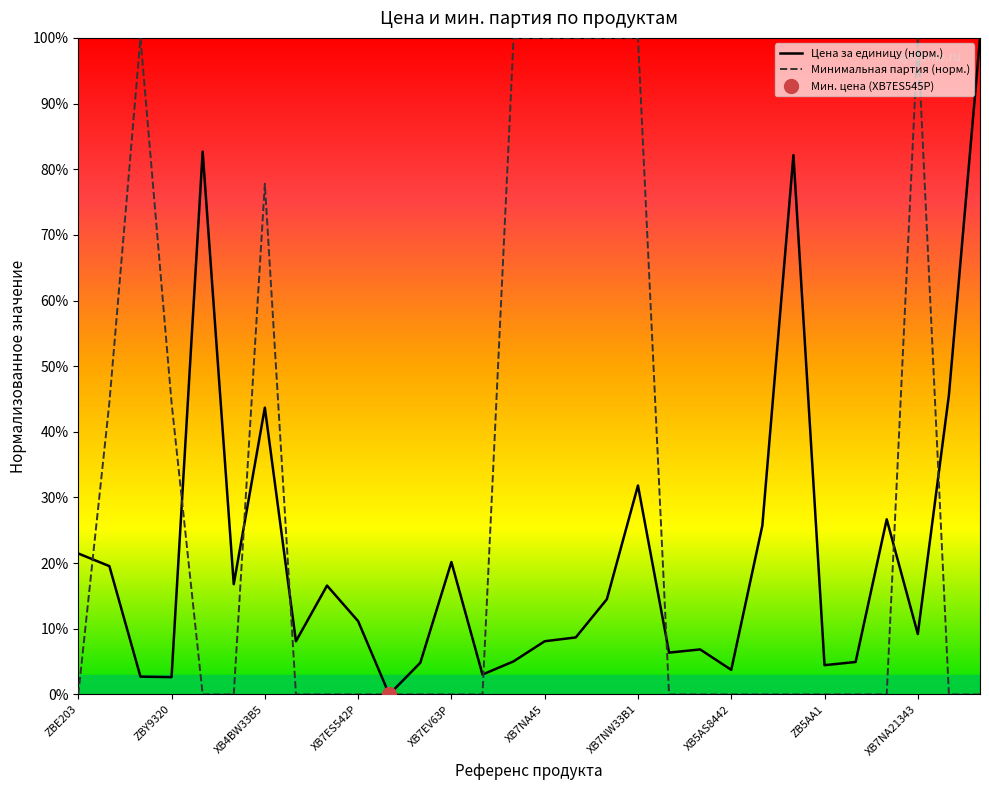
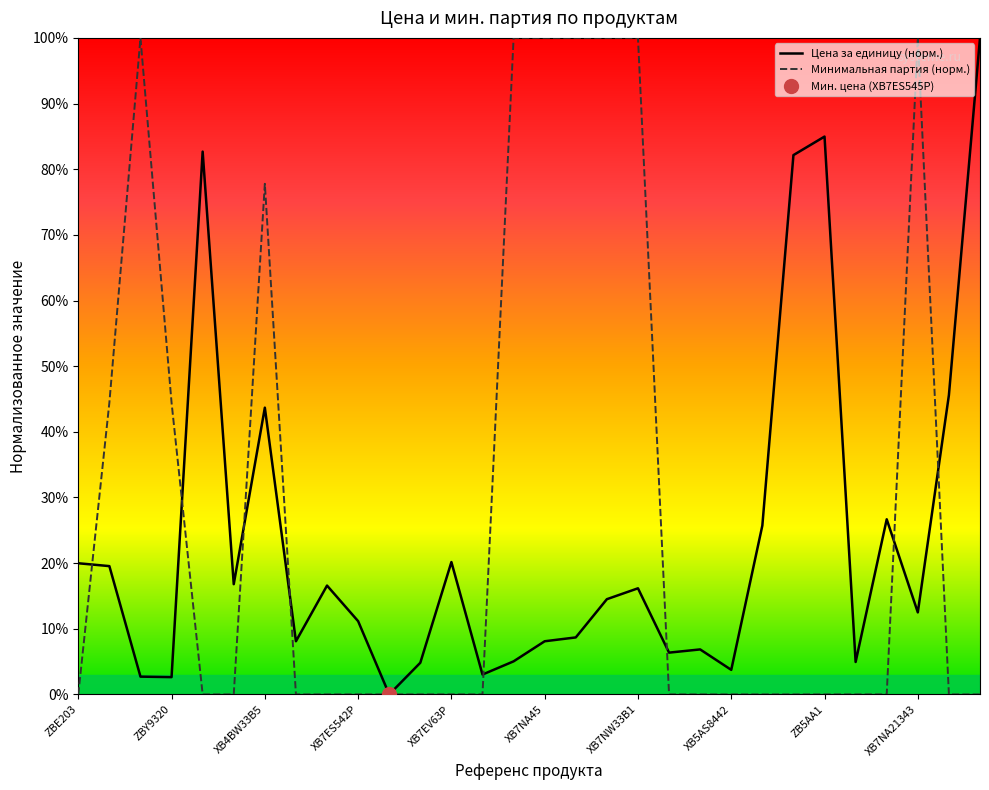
  {
    "Цена за единицу (норм.)": {
-     "ZBE203": "21%",
+     "ZBE203": "20%",
      "XB4BW33B5": "44%",
      "XB7ES542P": "11%",
      "XB7EV63P": "20%",
      "XB7NA45": "8%",
-     "XB7NW33B1": "32%",
+     "XB7NW33B1": "16%",
      "XB5AS8442": "4%",
-     "ZB5AA1": "4%",
-     "XB7NA21343": "9%"
+     "ZB5AA1": "85%",
+     "XB7NA21343": "12%"
    },
    "Минимальная партия (норм.)": {
      "ZBY9320": "44%",
      "XB4BW33B5": "78%",
      "XB7NA45": "100%",
      "XB7NW33B1": "100%",
      "XB7NA21343": "100%"
    }
  }
